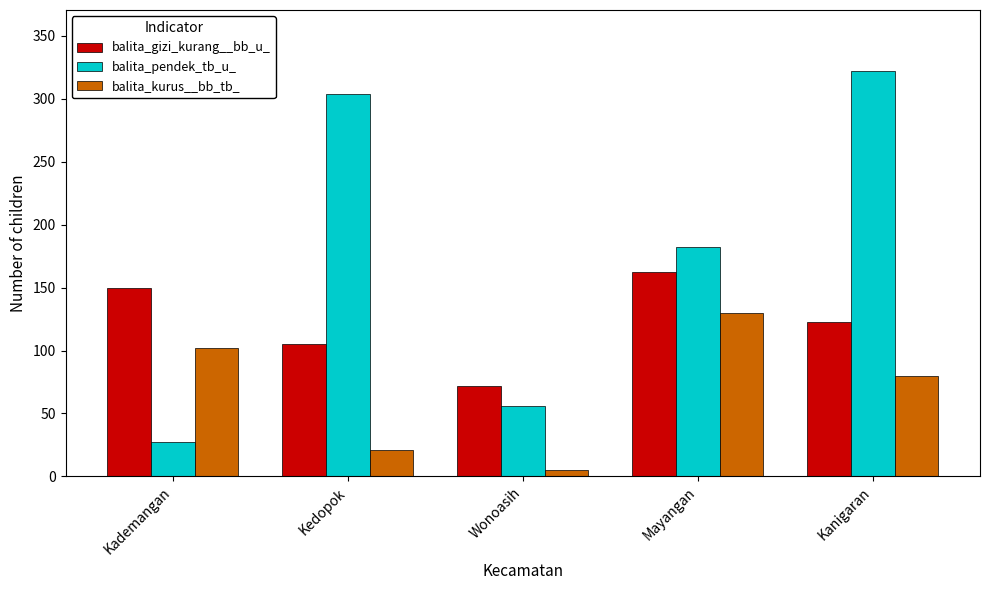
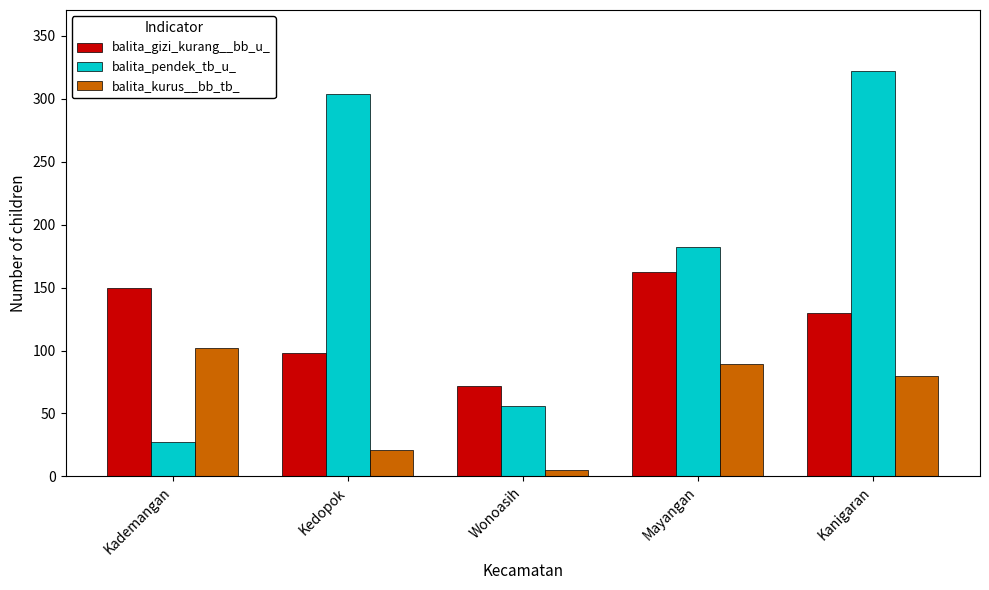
  {
    "balita_gizi_kurang__bb_u_": {
      "Kademangan": 150,
-     "Kedopok": 105,
+     "Kedopok": 98,
      "Wonoasih": 72,
      "Mayangan": 162,
-     "Kanigaran": 123
+     "Kanigaran": 130
    },
    "balita_pendek_tb_u_": {
      "Kademangan": 27,
      "Kedopok": 304,
      "Wonoasih": 56,
      "Mayangan": 182,
      "Kanigaran": 322
    },
    "balita_kurus__bb_tb_": {
      "Kademangan": 102,
      "Kedopok": 21,
      "Wonoasih": 5,
-     "Mayangan": 130,
+     "Mayangan": 89,
      "Kanigaran": 80
    }
  }
